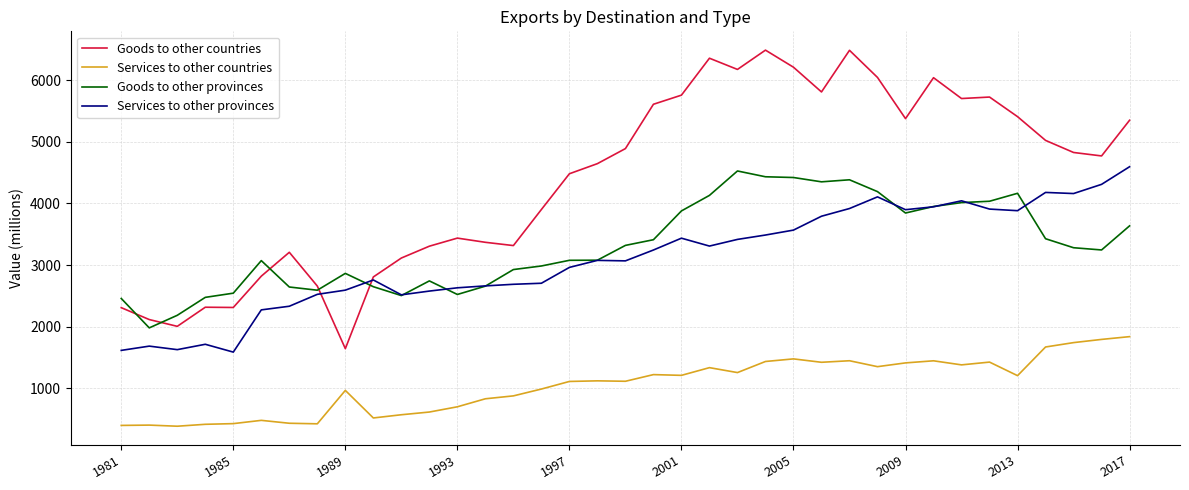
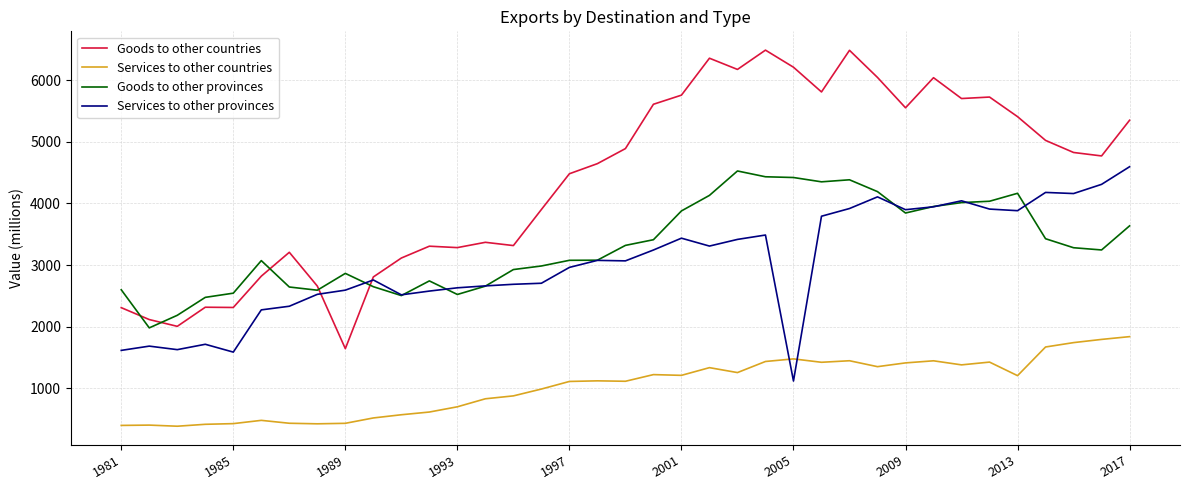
  {
    "Goods to other countries": {
      "1981": 2300,
      "1985": 2300,
      "1989": 1600,
-     "1993": 3400,
+     "1993": 3300,
      "1997": 4500,
      "2001": 5800,
      "2005": 6200,
-     "2009": 5400,
+     "2009": 5600,
      "2013": 5400,
      "2017": 5400
    },
    "Services to other countries": {
      "1981": 400,
      "1985": 400,
-     "1989": 1000,
+     "1989": 400,
      "1993": 700,
      "1997": 1100,
      "2001": 1200,
      "2005": 1500,
      "2009": 1400,
      "2013": 1200,
      "2017": 1800
    },
    "Goods to other provinces": {
-     "1981": 2500,
+     "1981": 2600,
      "1985": 2500,
      "1989": 2900,
      "1993": 2500,
      "1997": 3100,
      "2001": 3900,
      "2005": 4400,
      "2009": 3800,
      "2013": 4200,
      "2017": 3600
    },
    "Services to other provinces": {
      "1981": 1600,
      "1985": 1600,
      "1989": 2600,
      "1993": 2600,
      "1997": 3000,
      "2001": 3400,
-     "2005": 3600,
+     "2005": 1100,
      "2009": 3900,
      "2013": 3900,
      "2017": 4600
    }
  }
